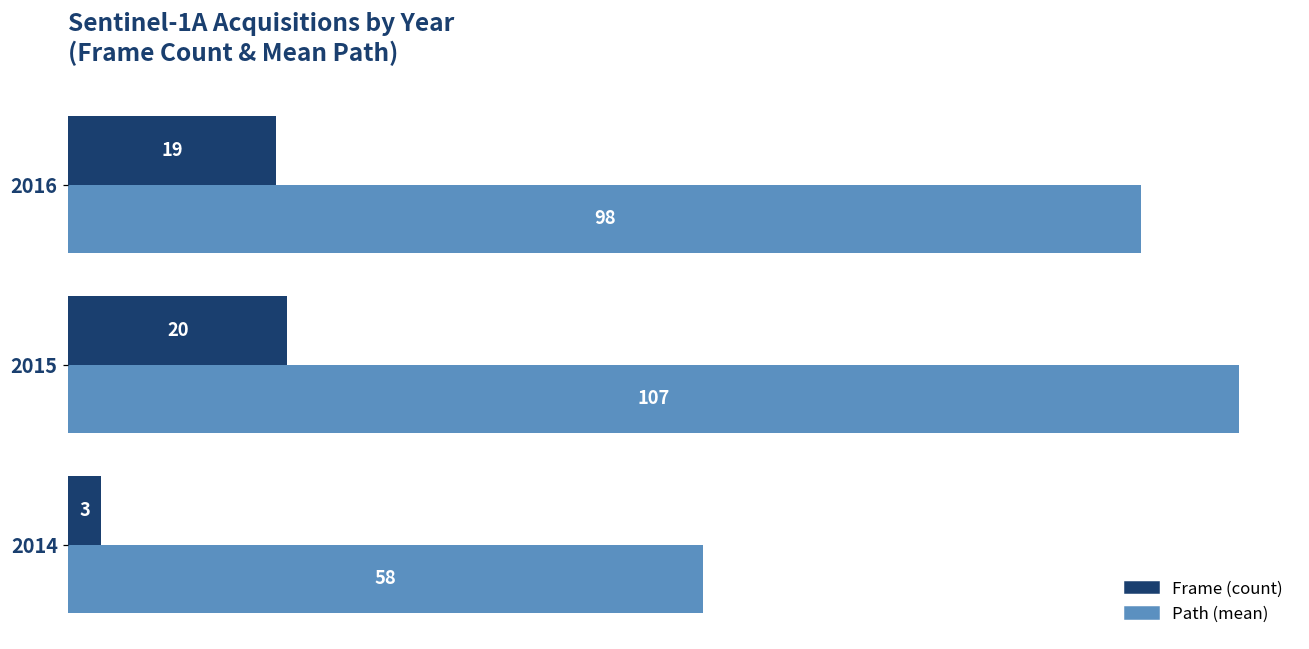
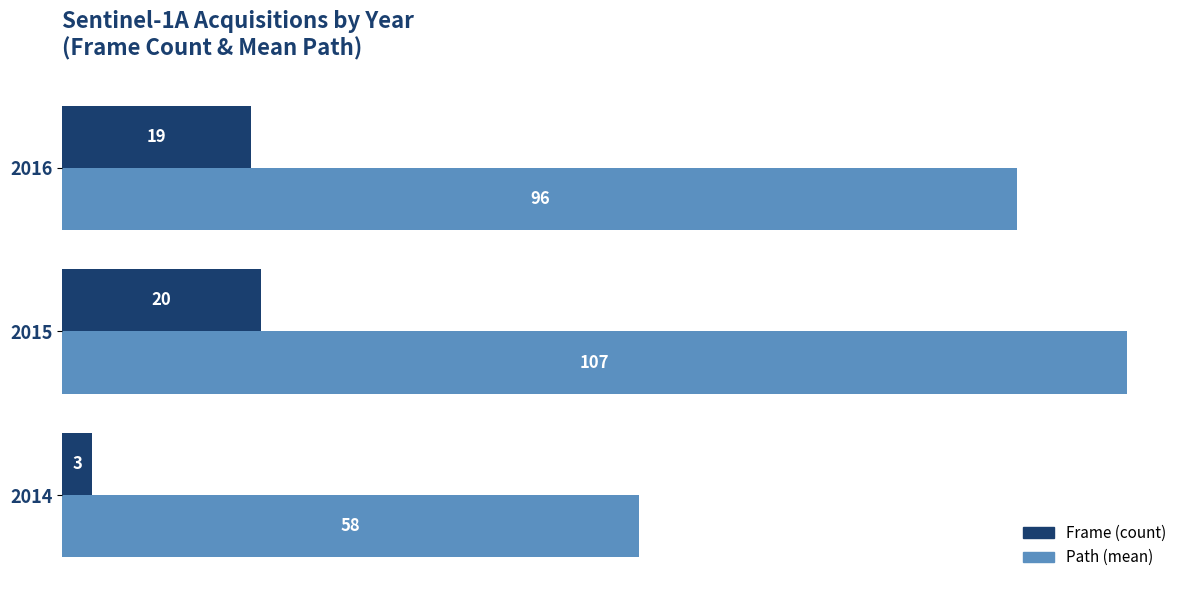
  {
    "Frame (count)": {
      "2016": 19,
      "2015": 20,
      "2014": 3
    },
    "Path (mean)": {
-     "2016": 98,
+     "2016": 96,
      "2015": 107,
      "2014": 58
    }
  }
